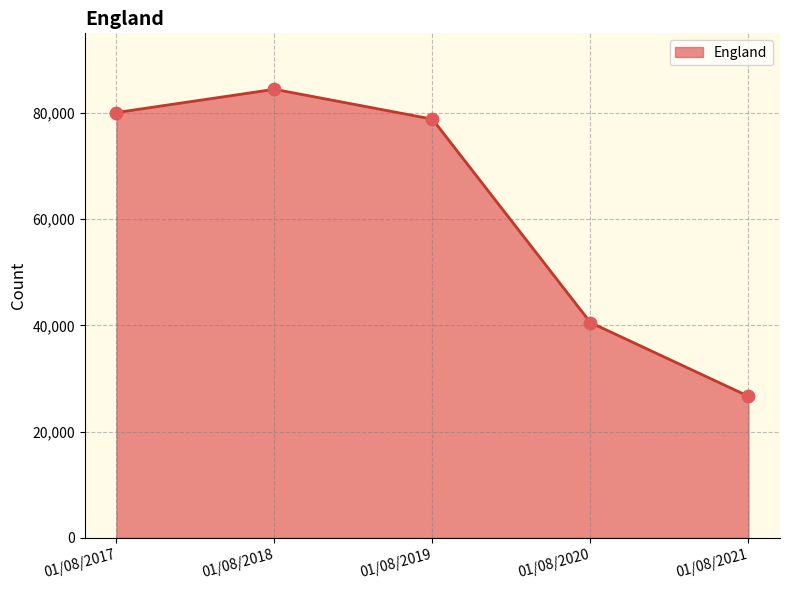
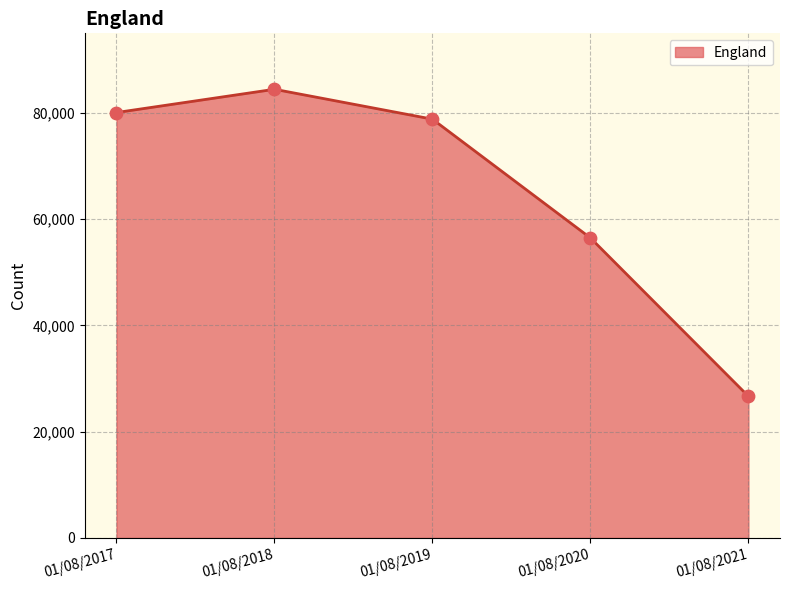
  {
    "01/08/2017": "80,000",
    "01/08/2018": "84,000",
    "01/08/2019": "79,000",
-   "01/08/2020": "41,000",
+   "01/08/2020": "56,000",
    "01/08/2021": "27,000"
  }
